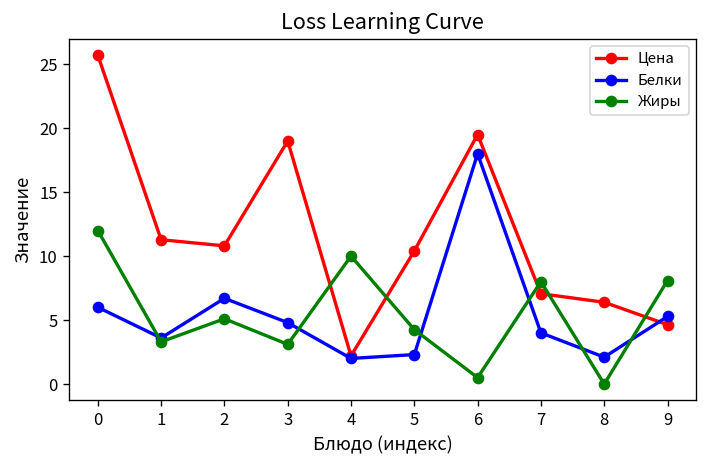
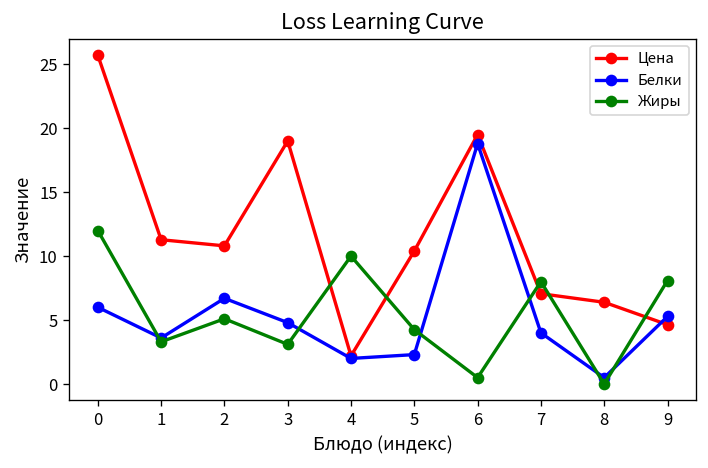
  {
    "Цена": {
      "0": 25.7,
      "1": 11.3,
      "2": 10.8,
      "3": 19.0,
      "5": 10.4,
      "6": 19.5,
      "7": 7.1,
      "8": 6.4,
      "9": 4.6
    },
    "Белки": {
      "0": 6.0,
      "1": 3.6,
      "2": 6.7,
      "3": 4.8,
      "5": 2.3,
-     "6": 18.0,
+     "6": 18.8,
      "7": 4.0,
-     "8": 2.1,
+     "8": 0.5,
      "9": 5.3
    },
    "Жиры": {
      "0": 12.0,
      "1": 3.3,
      "2": 5.1,
      "3": 3.1,
      "4": 10.0,
      "5": 4.3,
      "6": 0.5,
      "7": 8.0,
      "8": 0.0,
      "9": 8.1
    }
  }
